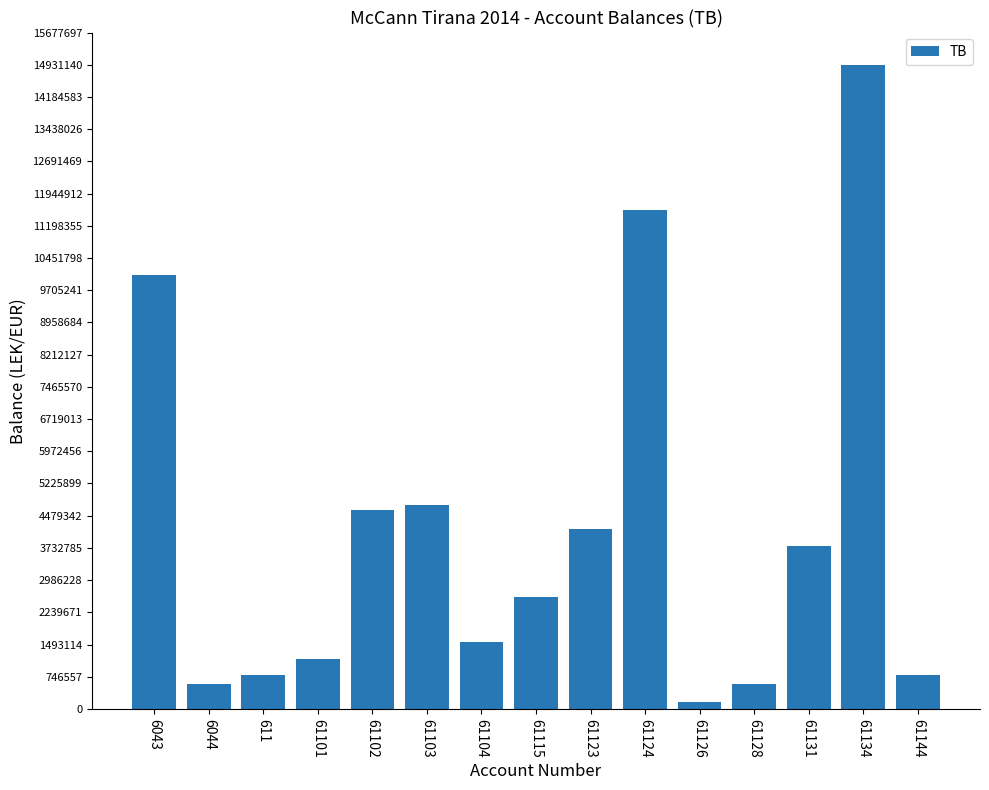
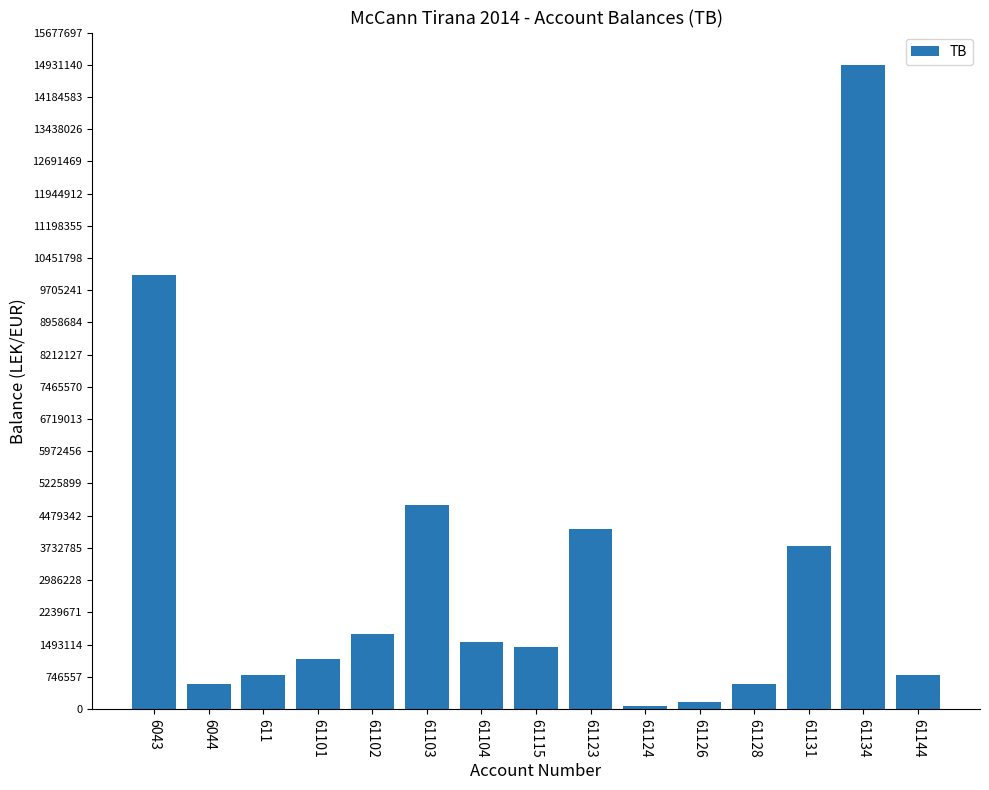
  {
    "6043": 10100000,
    "6044": 600000,
    "611": 800000,
    "61101": 1100000,
-   "61102": 4600000,
+   "61102": 1700000,
    "61103": 4700000,
    "61104": 1600000,
-   "61115": 2600000,
+   "61115": 1400000,
    "61123": 4200000,
-   "61124": 11600000,
+   "61124": 100000,
    "61126": 200000,
    "61128": 600000,
    "61131": 3800000,
    "61134": 14900000,
    "61144": 800000
  }
